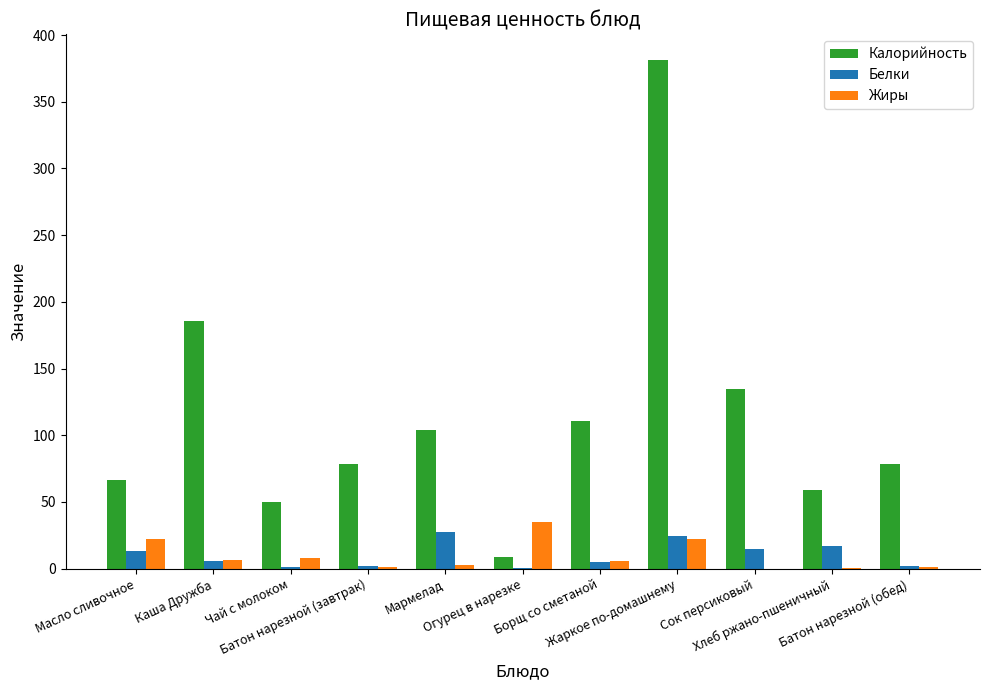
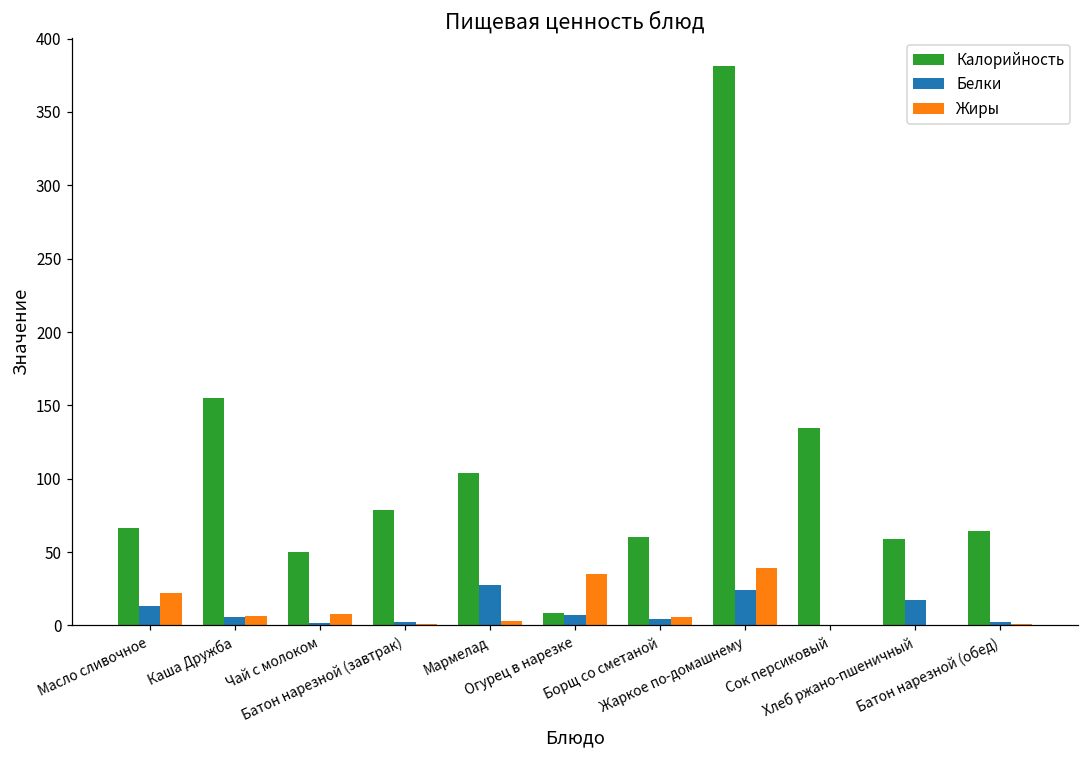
  {
    "Калорийность": {
      "Масло сливочное": 66,
-     "Каша Дружба": 186,
+     "Каша Дружба": 155,
      "Чай с молоком": 50,
      "Батон нарезной (завтрак)": 79,
      "Мармелад": 104,
      "Огурец в нарезке": 9,
-     "Борщ со сметаной": 110,
+     "Борщ со сметаной": 60,
      "Жаркое по-домашнему": 382,
      "Сок персиковый": 134,
      "Хлеб ржано-пшеничный": 59,
-     "Батон нарезной (обед)": 79
+     "Батон нарезной (обед)": 64
    },
    "Белки": {
      "Масло сливочное": 13,
      "Каша Дружба": 6,
      "Батон нарезной (завтрак)": 2,
      "Мармелад": 28,
-     "Огурец в нарезке": 1,
+     "Огурец в нарезке": 7,
      "Борщ со сметаной": 5,
      "Жаркое по-домашнему": 24,
-     "Сок персиковый": 15,
+     "Сок персиковый": 1,
      "Хлеб ржано-пшеничный": 17,
      "Батон нарезной (обед)": 2
    },
    "Жиры": {
      "Масло сливочное": 22,
      "Каша Дружба": 7,
      "Чай с молоком": 8,
      "Мармелад": 3,
      "Огурец в нарезке": 35,
      "Борщ со сметаной": 6,
-     "Жаркое по-домашнему": 23,
+     "Жаркое по-домашнему": 39,
      "Сок персиковый": 0
    }
  }
